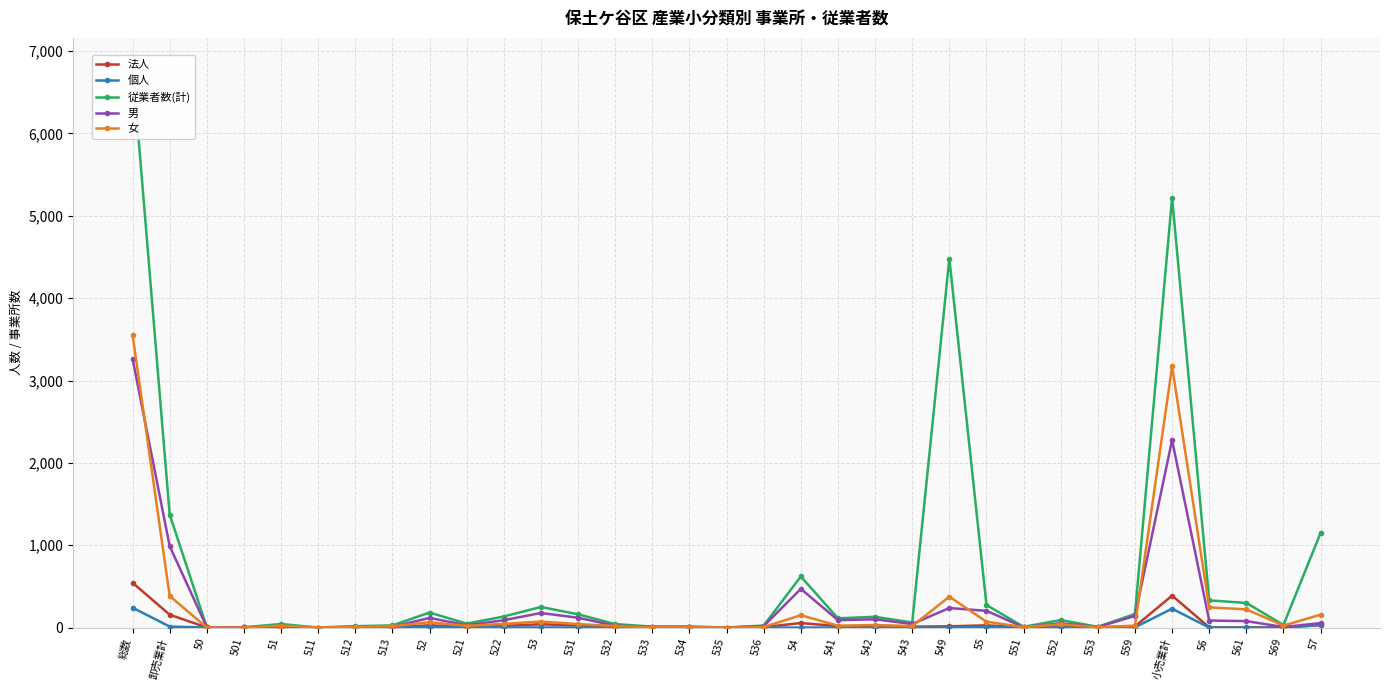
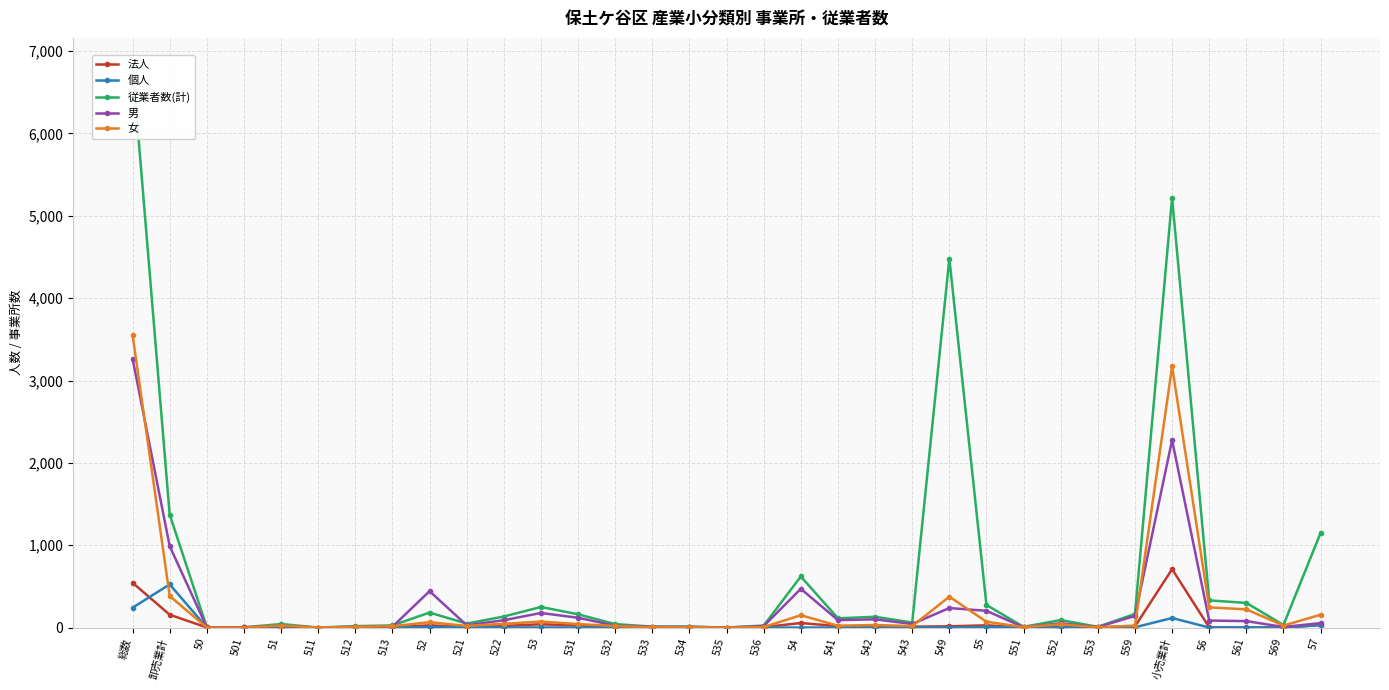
  {
    "法人": {
      "総数": "500",
      "卸売業計": "200",
      "53": "0",
      "54": "100",
-     "小売業計": "400"
+     "小売業計": "700"
    },
    "個人": {
      "総数": "200",
-     "卸売業計": "0",
+     "卸売業計": "500",
      "53": "0",
      "54": "0",
-     "小売業計": "200"
+     "小売業計": "100"
    },
    "従業者数(計)": {
      "卸売業計": "1,400",
      "52": "200",
      "522": "100",
      "53": "300",
      "531": "200",
      "54": "600",
      "549": "4,500",
      "55": "300",
      "552": "100",
      "小売業計": "5,200",
      "56": "300",
      "561": "300",
      "57": "1,200"
    },
    "男": {
      "総数": "3,300",
      "卸売業計": "1,000",
-     "52": "100",
+     "52": "400",
      "522": "100",
      "53": "200",
      "531": "100",
      "54": "500",
      "549": "200",
      "55": "200",
      "小売業計": "2,300",
      "56": "100",
      "561": "100"
    },
    "女": {
      "総数": "3,600",
      "卸売業計": "400",
      "52": "100",
      "53": "100",
      "54": "200",
      "549": "400",
      "55": "100",
      "小売業計": "3,200",
      "56": "200",
      "561": "200",
      "57": "200"
    }
  }
